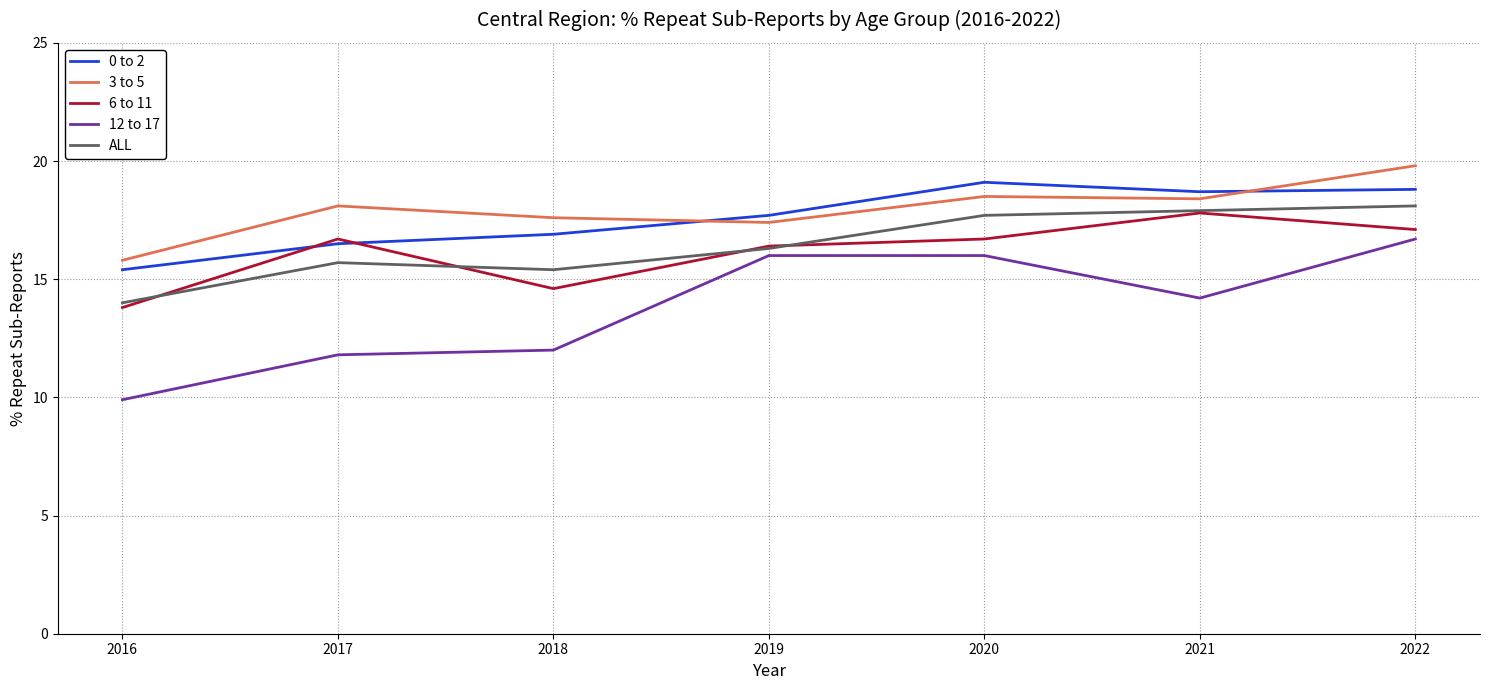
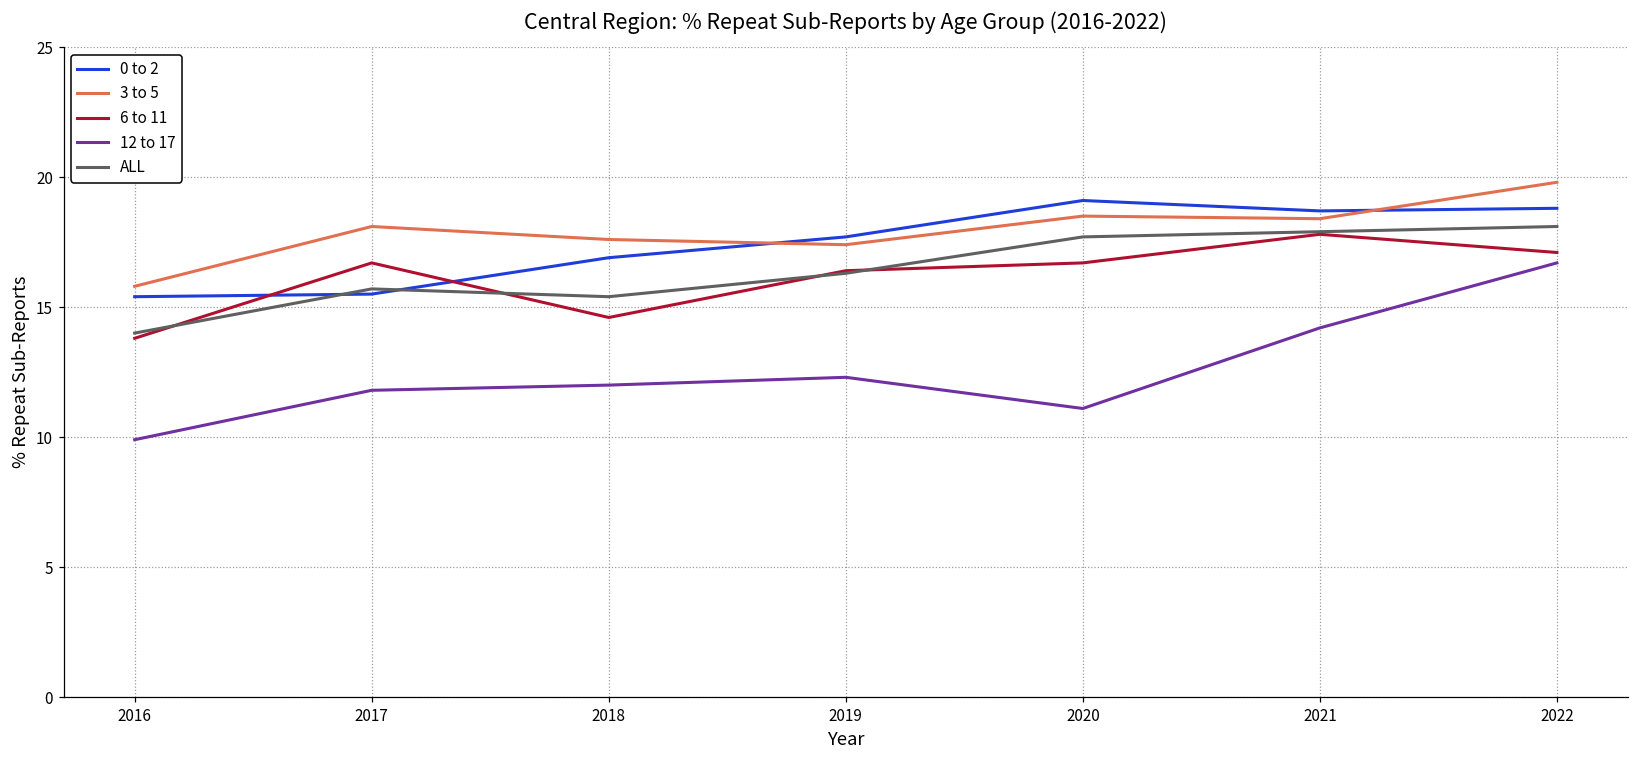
  {
    "0 to 2": {
      "2016": 15.4,
-     "2017": 16.5,
+     "2017": 15.5,
      "2018": 16.9,
      "2019": 17.7,
      "2020": 19.1,
      "2021": 18.7,
      "2022": 18.8
    },
    "3 to 5": {
      "2016": 15.8,
      "2017": 18.1,
      "2018": 17.6,
      "2019": 17.4,
      "2020": 18.5,
      "2021": 18.4,
      "2022": 19.8
    },
    "6 to 11": {
      "2016": 13.8,
      "2017": 16.7,
      "2018": 14.6,
      "2020": 16.7,
      "2022": 17.1
    },
    "12 to 17": {
      "2016": 9.9,
      "2017": 11.8,
      "2018": 12.0,
-     "2019": 16.0,
-     "2020": 16.0,
+     "2019": 12.3,
+     "2020": 11.1,
      "2021": 14.2,
      "2022": 16.7
    },
    "ALL": {
      "2016": 14.0,
      "2017": 15.7,
      "2018": 15.4,
      "2020": 17.7,
      "2022": 18.1
    }
  }
